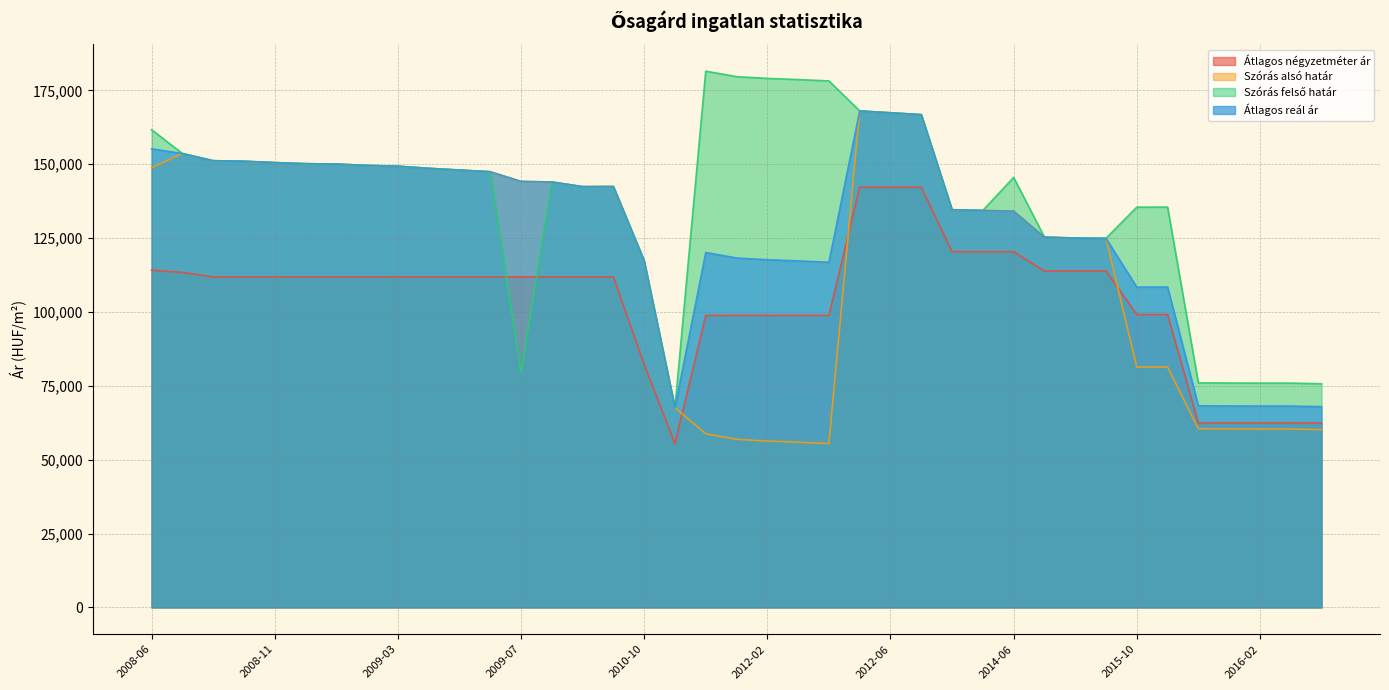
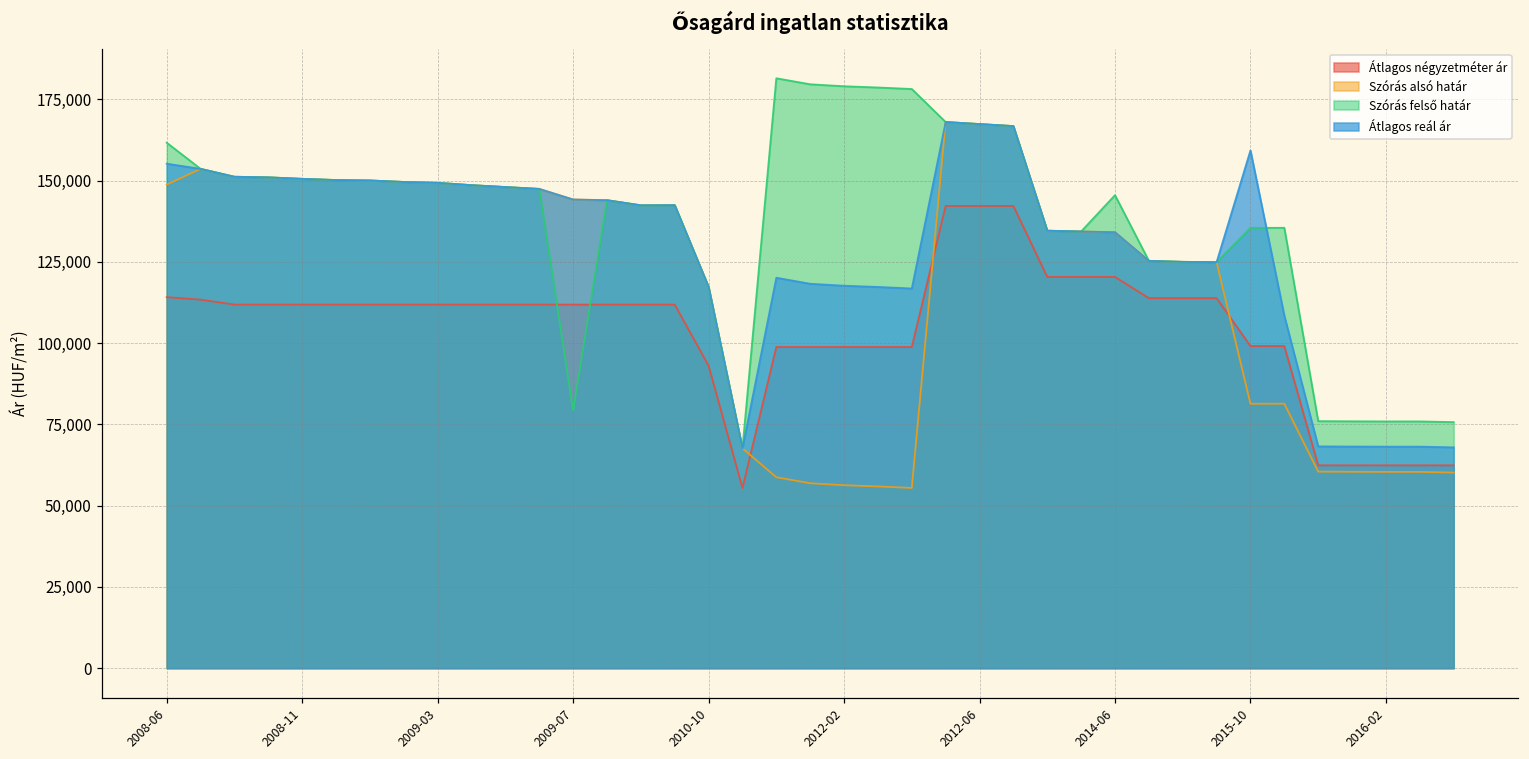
  {
    "Átlagos négyzetméter ár": {
      "2008-06": "114,000",
      "2008-11": "112,000",
      "2009-03": "112,000",
      "2009-07": "112,000",
-     "2010-10": "82,000",
+     "2010-10": "93,000",
      "2012-02": "99,000",
      "2012-06": "142,000",
      "2014-06": "120,000",
      "2015-10": "99,000",
      "2016-02": "62,000"
    },
    "Szórás alsó határ": {
      "2008-06": "149,000",
      "2012-02": "56,000",
      "2015-10": "81,000",
      "2016-02": "60,000"
    },
    "Szórás felső határ": {
      "2008-06": "162,000",
      "2009-07": "79,000",
      "2012-02": "179,000",
      "2014-06": "146,000",
      "2015-10": "135,000",
      "2016-02": "76,000"
    },
    "Átlagos reál ár": {
      "2008-06": "155,000",
      "2012-02": "118,000",
-     "2015-10": "108,000",
+     "2015-10": "159,000",
      "2016-02": "68,000"
    }
  }
